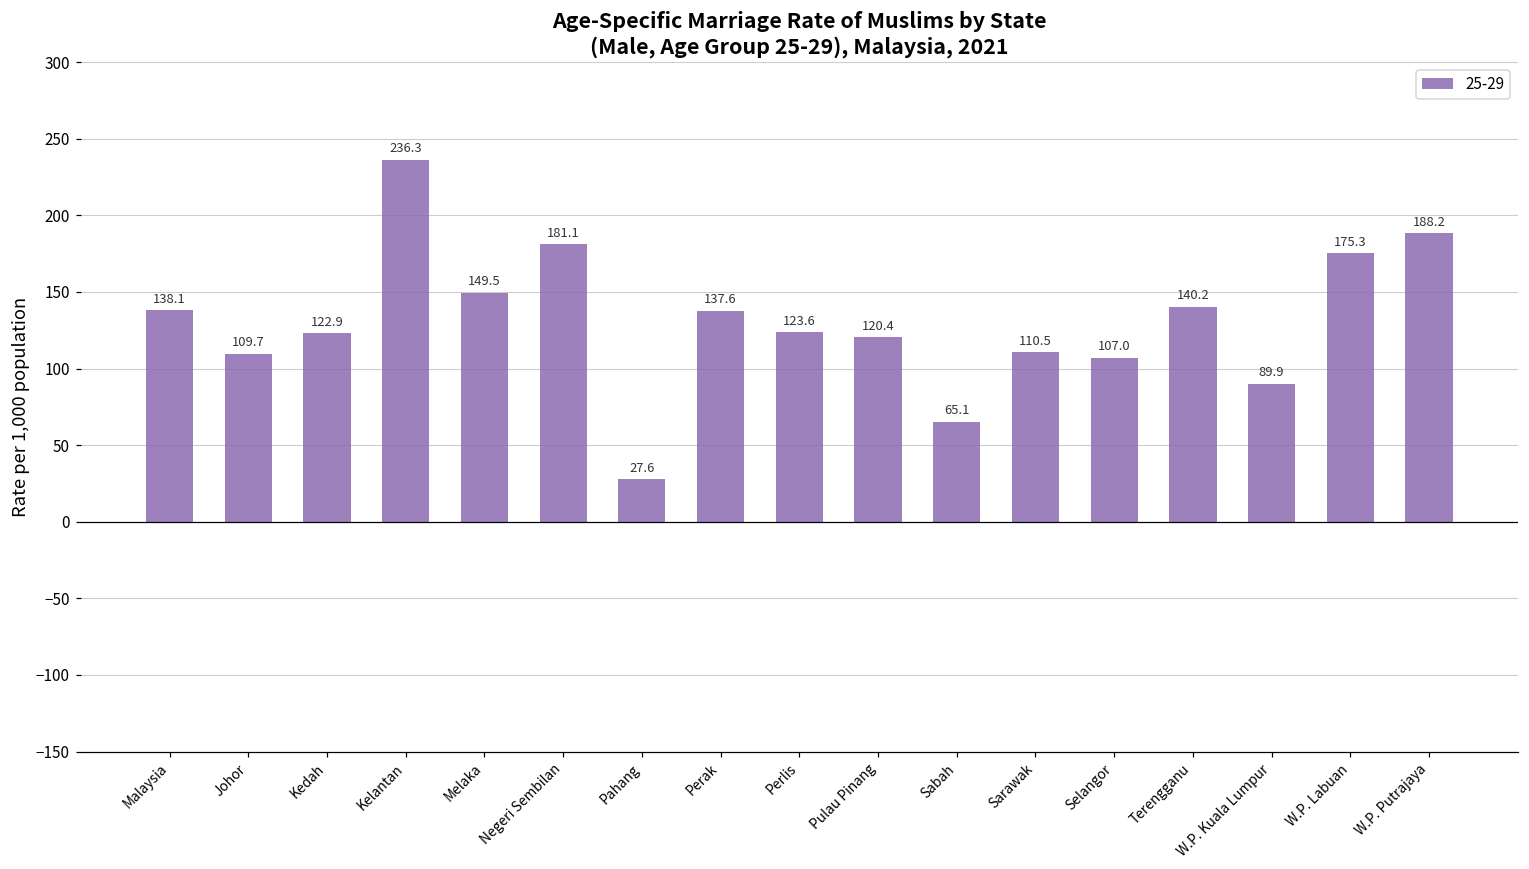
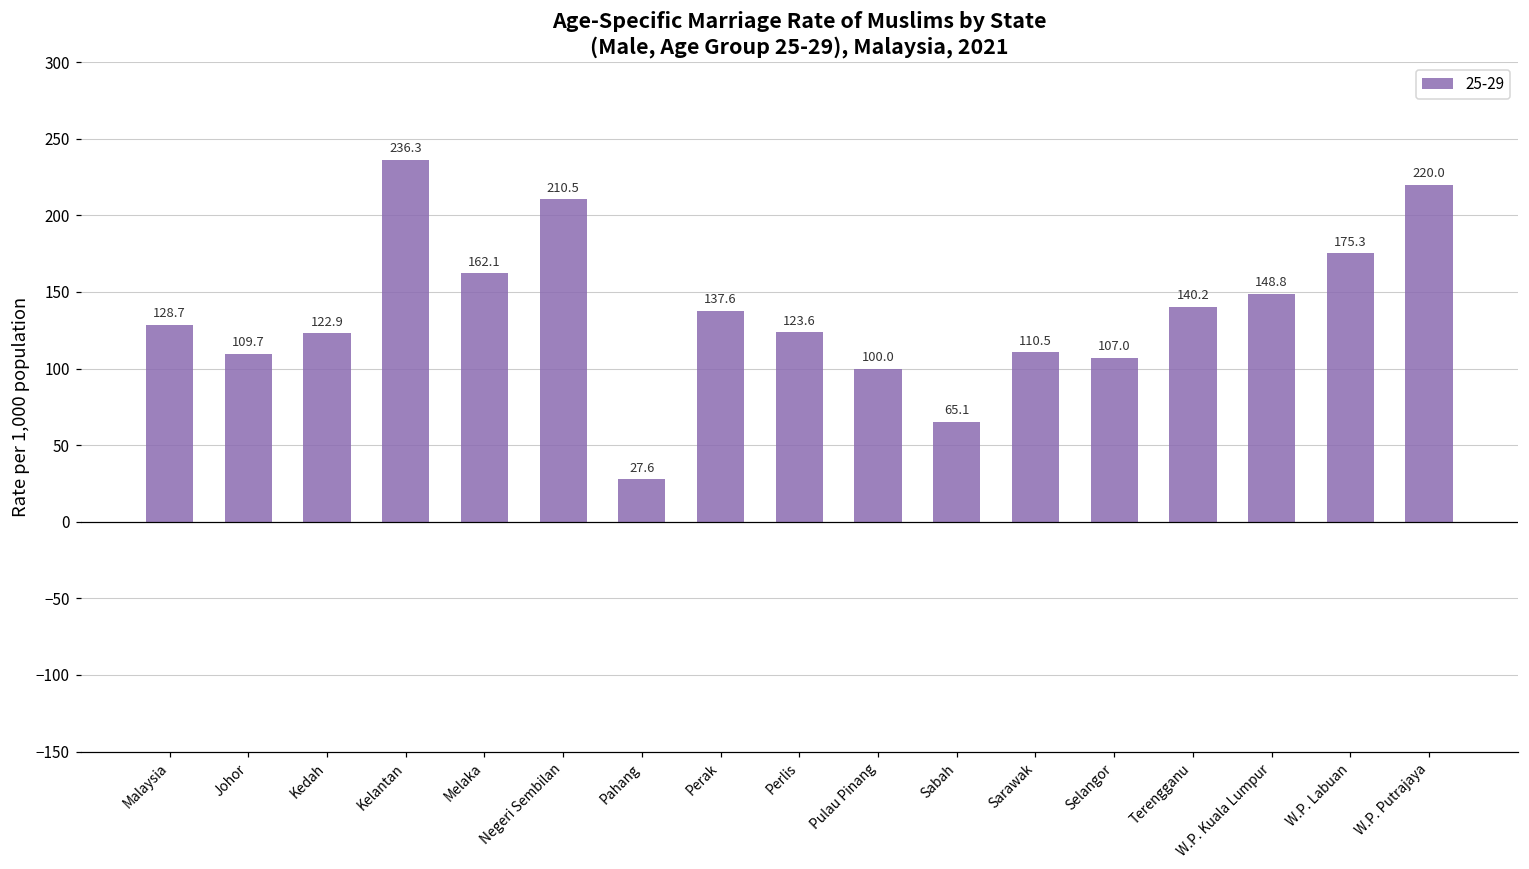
  {
-   "Malaysia": 138.1,
+   "Malaysia": 128.7,
    "Johor": 109.7,
    "Kedah": 122.9,
    "Kelantan": 236.3,
-   "Melaka": 149.5,
-   "Negeri Sembilan": 181.1,
+   "Melaka": 162.1,
+   "Negeri Sembilan": 210.5,
    "Pahang": 27.6,
    "Perak": 137.6,
    "Perlis": 123.6,
-   "Pulau Pinang": 120.4,
+   "Pulau Pinang": 100.0,
    "Sabah": 65.1,
    "Sarawak": 110.5,
    "Selangor": 107.0,
    "Terengganu": 140.2,
-   "W.P. Kuala Lumpur": 89.9,
+   "W.P. Kuala Lumpur": 148.8,
    "W.P. Labuan": 175.3,
-   "W.P. Putrajaya": 188.2
+   "W.P. Putrajaya": 220.0
  }
